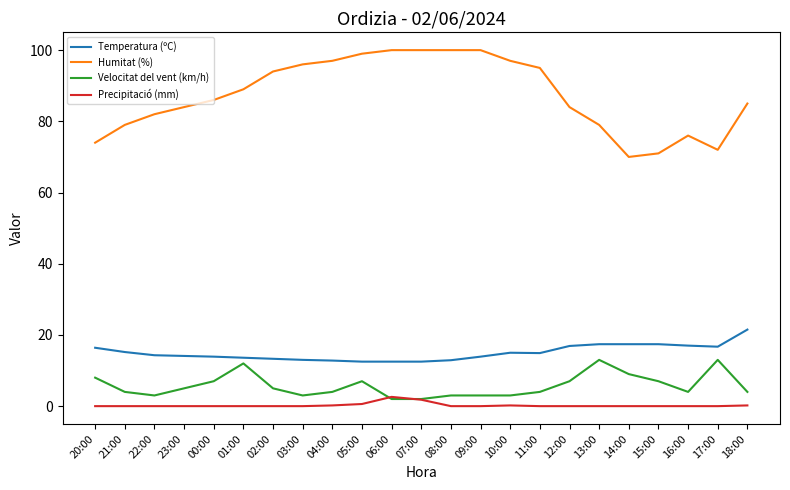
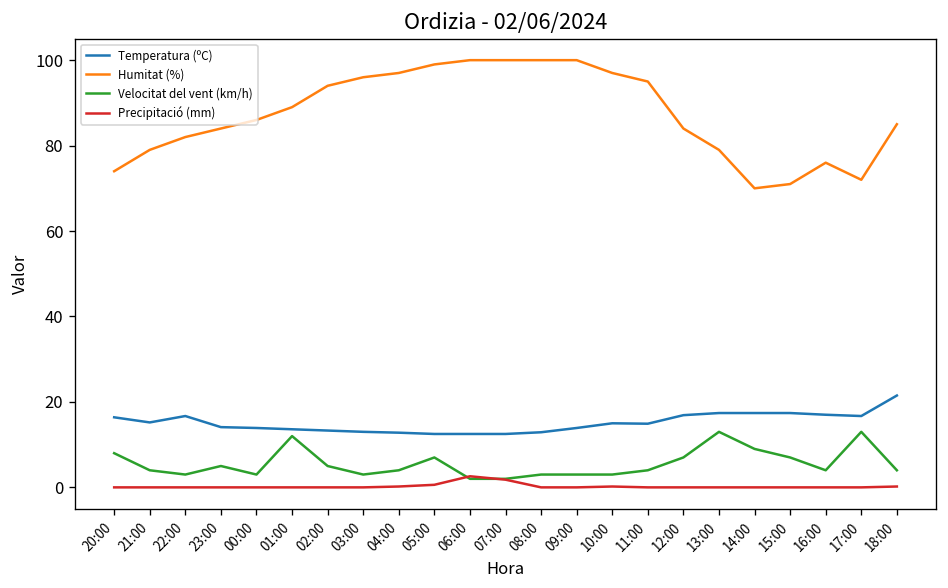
  {
    "Temperatura (ºC)": {
      "20:00": 16,
      "21:00": 15,
-     "22:00": 14,
+     "22:00": 17,
      "23:00": 14,
      "00:00": 14,
      "01:00": 14,
      "02:00": 13,
      "03:00": 13,
      "04:00": 13,
      "05:00": 13,
      "06:00": 13,
      "07:00": 13,
      "08:00": 13,
      "09:00": 14,
      "10:00": 15,
      "11:00": 15,
      "12:00": 17,
      "13:00": 17,
      "14:00": 17,
      "15:00": 17,
      "16:00": 17,
      "17:00": 17,
      "18:00": 22
    },
    "Humitat (%)": {
      "20:00": 74,
      "21:00": 79,
      "22:00": 82,
      "23:00": 84,
      "00:00": 86,
      "01:00": 89,
      "02:00": 94,
      "03:00": 96,
      "04:00": 97,
      "05:00": 99,
      "06:00": 100,
      "07:00": 100,
      "08:00": 100,
      "09:00": 100,
      "10:00": 97,
      "11:00": 95,
      "12:00": 84,
      "13:00": 79,
      "14:00": 70,
      "15:00": 71,
      "16:00": 76,
      "17:00": 72,
      "18:00": 85
    },
    "Velocitat del vent (km/h)": {
      "20:00": 8,
      "21:00": 4,
      "22:00": 3,
      "23:00": 5,
-     "00:00": 7,
+     "00:00": 3,
      "01:00": 12,
      "02:00": 5,
      "03:00": 3,
      "04:00": 4,
      "05:00": 7,
      "08:00": 3,
      "09:00": 3,
      "10:00": 3,
      "11:00": 4,
      "12:00": 7,
      "13:00": 13,
      "14:00": 9,
      "15:00": 7,
      "16:00": 4,
      "17:00": 13,
      "18:00": 4
    },
    "Precipitació (mm)": {
      "20:00": 0,
      "21:00": 0,
      "22:00": 0,
      "23:00": 0,
      "00:00": 0,
      "01:00": 0,
      "02:00": 0,
      "03:00": 0,
      "04:00": 0,
      "05:00": 1,
      "08:00": 0,
      "09:00": 0,
      "10:00": 0,
      "11:00": 0,
      "12:00": 0,
      "13:00": 0,
      "14:00": 0,
      "15:00": 0,
      "16:00": 0,
      "17:00": 0,
      "18:00": 0
    }
  }
